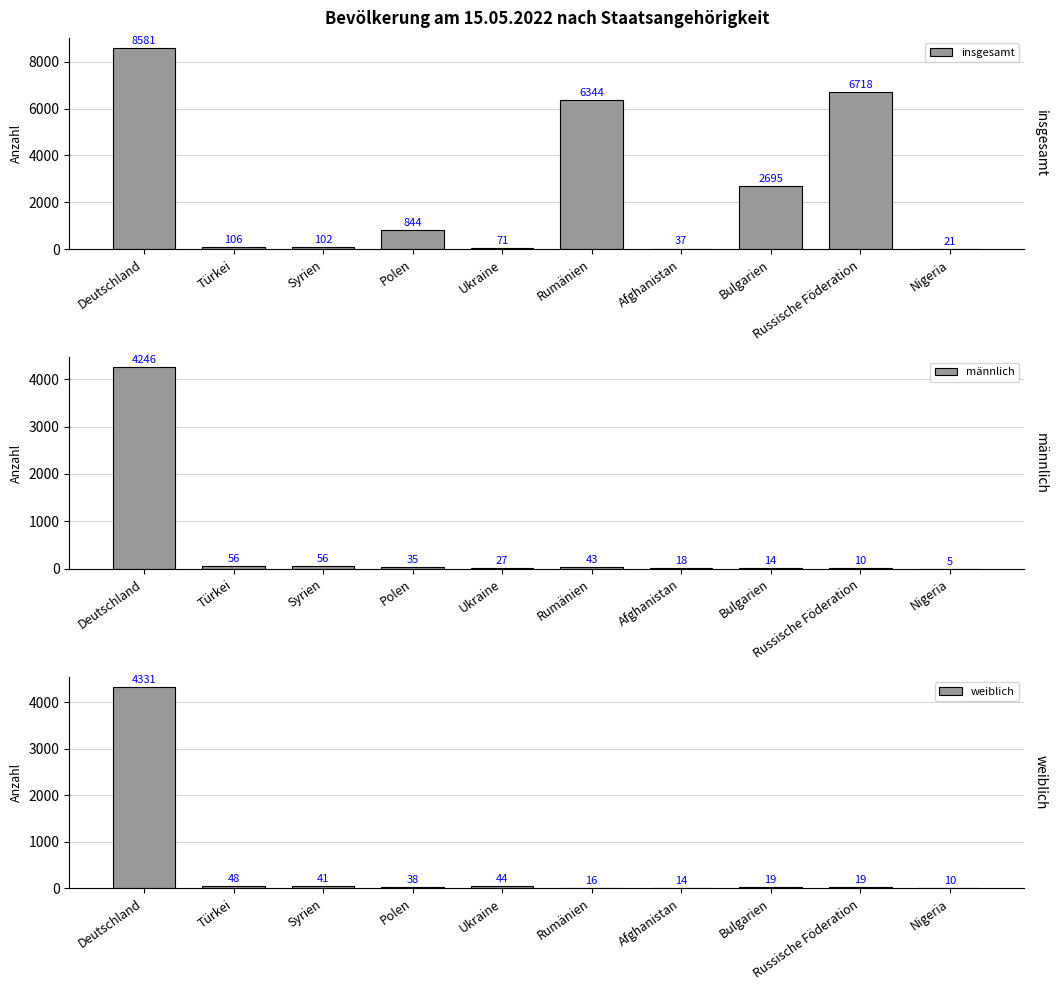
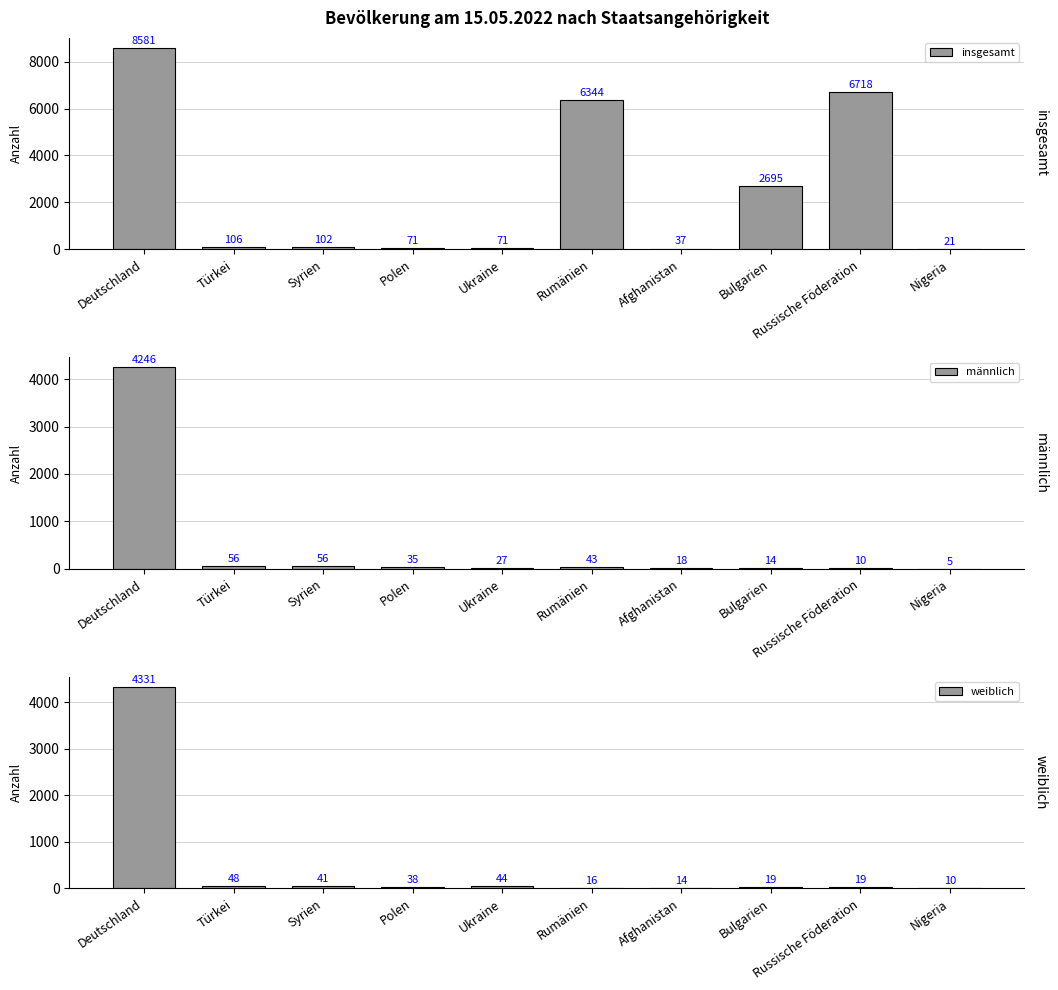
  {
    "Bevölkerung am 15.05.2022 nach Staatsangehörigkeit": {
      "Deutschland": 8581,
      "Türkei": 106,
      "Syrien": 102,
-     "Polen": 844,
+     "Polen": 71,
      "Ukraine": 71,
      "Rumänien": 6344,
      "Afghanistan": 37,
      "Bulgarien": 2695,
      "Russische Föderation": 6718,
      "Nigeria": 21
    }
  }
